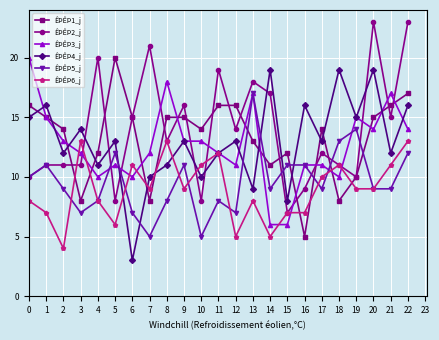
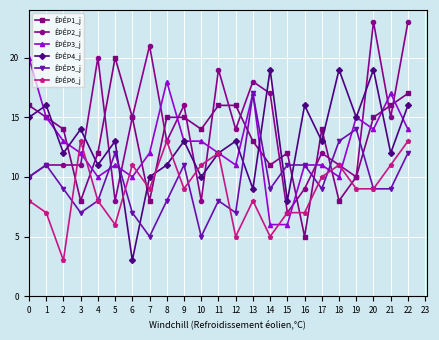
  {
    "ÊÞÊÞ6_j": {
      "0": 8,
      "1": 7,
-     "2": 4,
+     "2": 3,
      "3": 13,
      "5": 6,
      "6": 11,
      "7": 9,
      "9": 9,
      "10": 11,
      "12": 5,
      "13": 8,
      "14": 5,
      "16": 7,
      "17": 10,
      "19": 9,
      "21": 11,
      "22": 13
    }
  }
